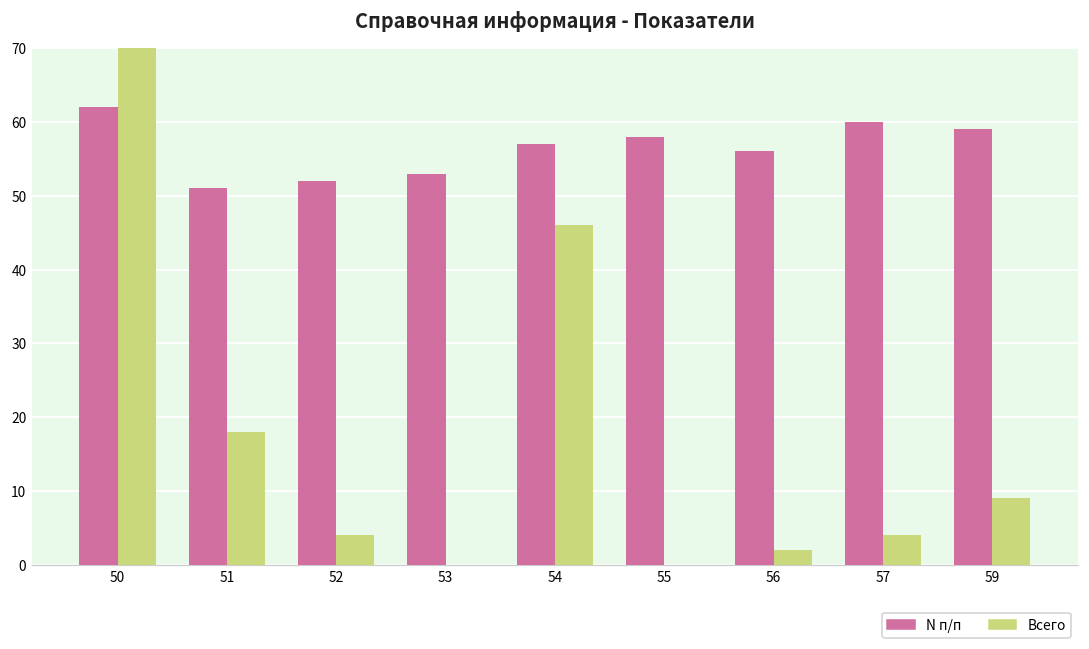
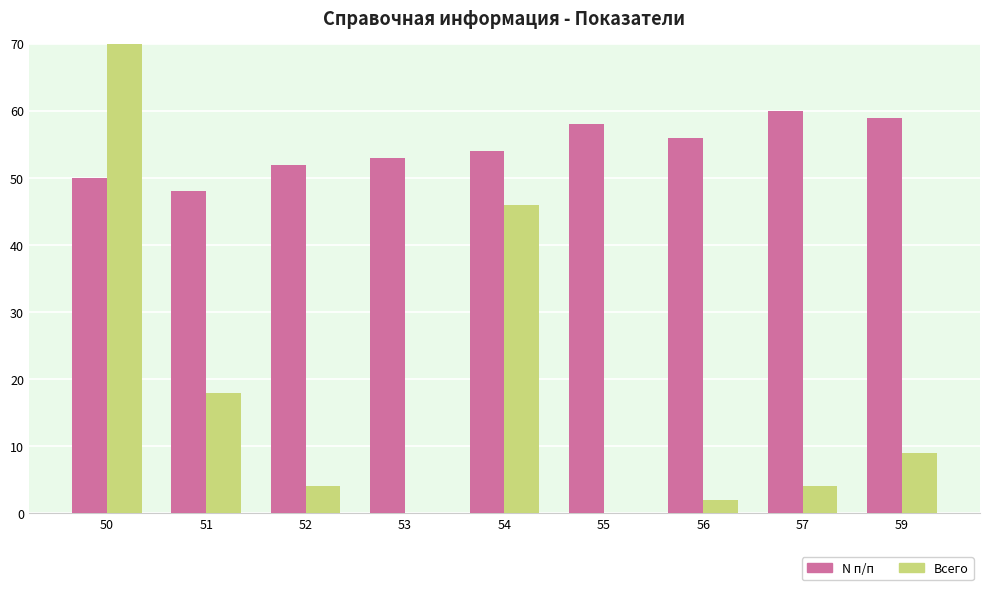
  {
    "N п/п": {
-     "50": 62,
-     "51": 51,
+     "50": 50,
+     "51": 48,
      "52": 52,
      "53": 53,
-     "54": 57,
+     "54": 54,
      "55": 58,
      "56": 56,
      "57": 60,
      "59": 59
    },
    "Всего": {
      "51": 18,
      "52": 4,
      "53": 0,
      "54": 46,
      "55": 0,
      "56": 2,
      "57": 4,
      "59": 9
    }
  }
